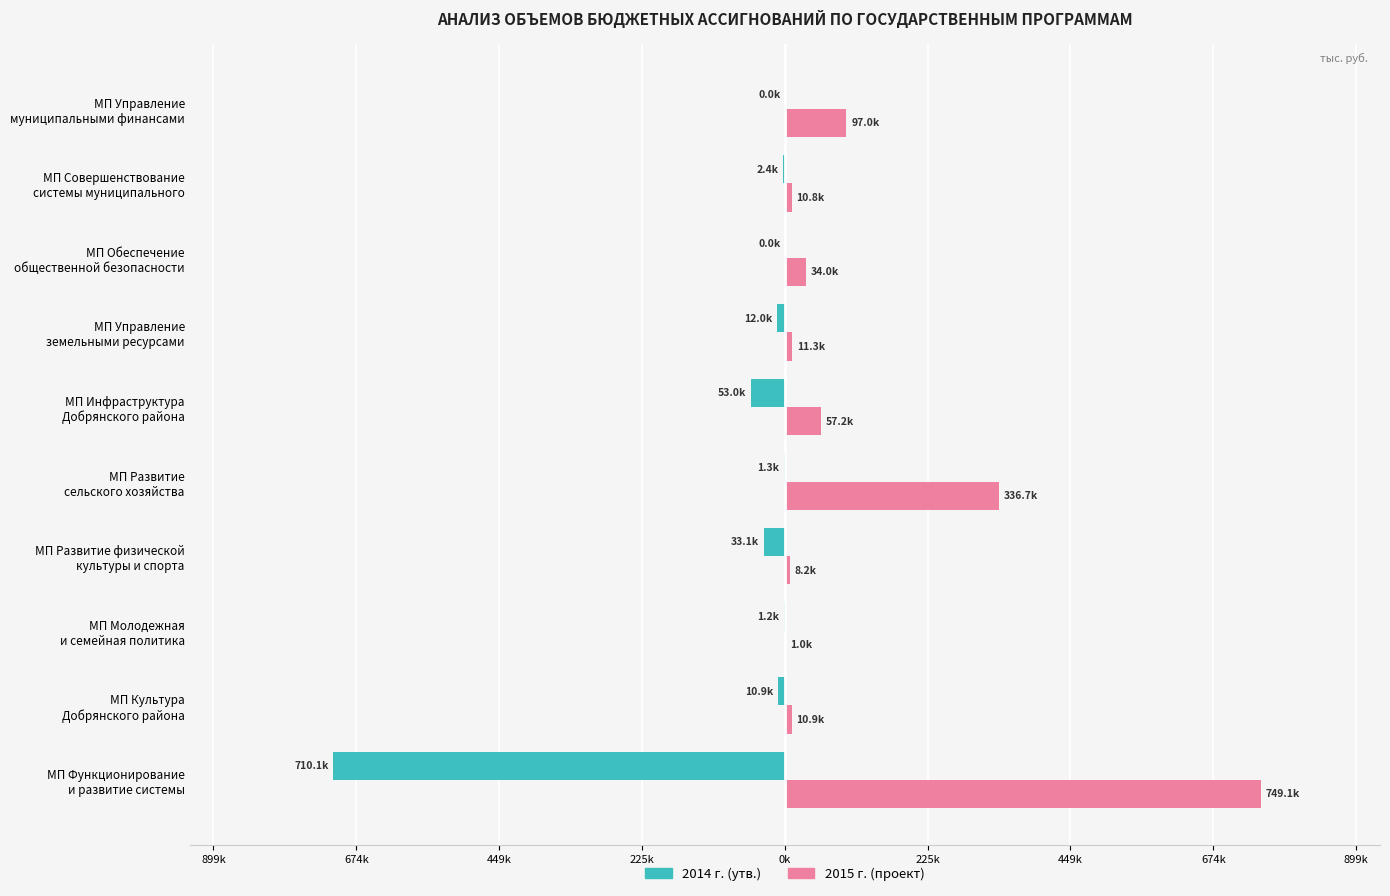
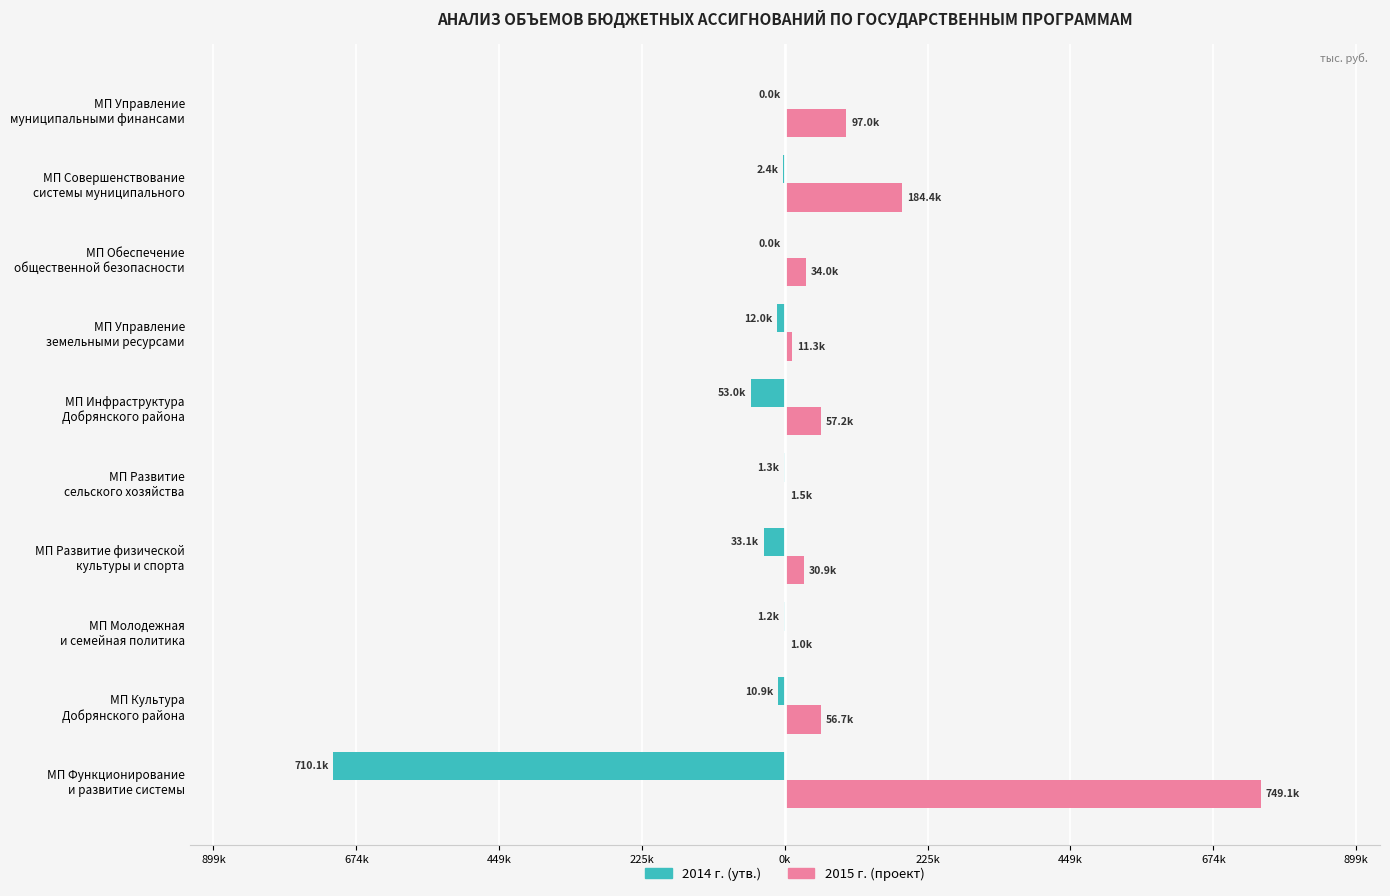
  {
    "2014 г. (утв.)": {
      "МП Управление муниципальными финансами": "0.0k",
      "МП Обеспечение общественной безопасности": "0.0k"
    },
    "2015 г. (проект)": {
      "МП Управление муниципальными финансами": "97.0k",
-     "МП Совершенствование системы муниципального": "10.8k",
+     "МП Совершенствование системы муниципального": "184.4k",
      "МП Обеспечение общественной безопасности": "34.0k",
      "МП Управление земельными ресурсами": "11.3k",
      "МП Инфраструктура Добрянского района": "57.2k",
-     "МП Развитие сельского хозяйства": "336.7k",
-     "МП Развитие физической культуры и спорта": "8.2k",
+     "МП Развитие сельского хозяйства": "1.5k",
+     "МП Развитие физической культуры и спорта": "30.9k",
      "МП Молодежная и семейная политика": "1.0k",
-     "МП Культура Добрянского района": "10.9k",
+     "МП Культура Добрянского района": "56.7k",
      "МП Функционирование и развитие системы": "749.1k"
    }
  }
